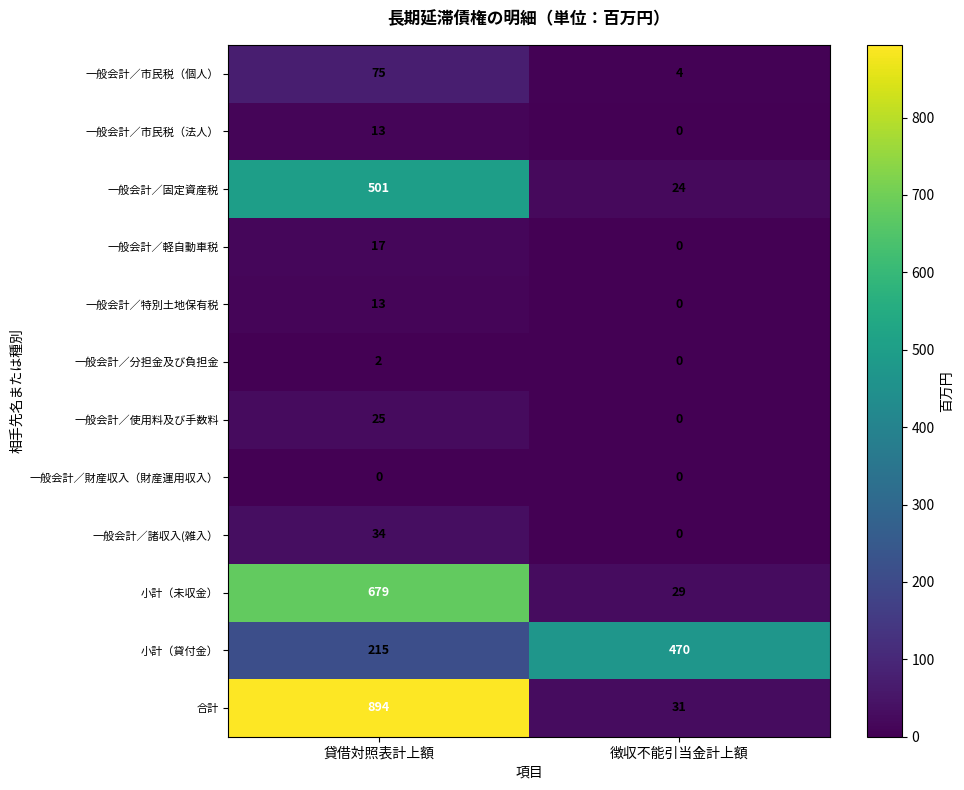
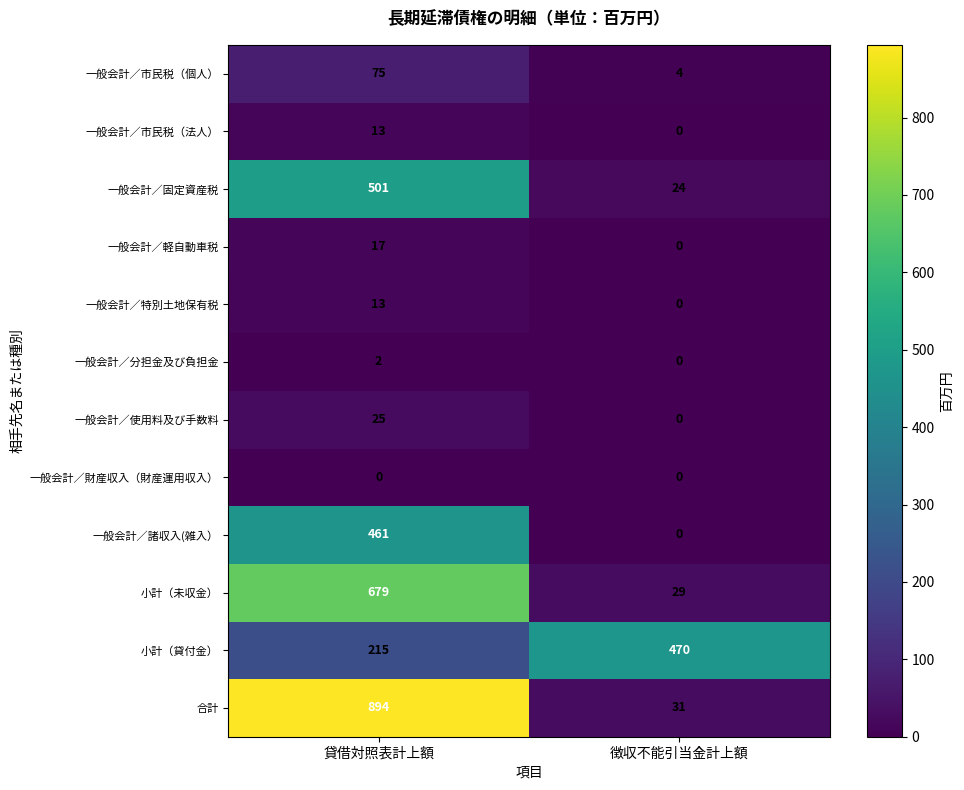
  {
    "一般会計／市民税（個人）": {
      "貸借対照表計上額": 75,
      "徴収不能引当金計上額": 4
    },
    "一般会計／市民税（法人）": {
      "貸借対照表計上額": 13,
      "徴収不能引当金計上額": 0
    },
    "一般会計／固定資産税": {
      "貸借対照表計上額": 501,
      "徴収不能引当金計上額": 24
    },
    "一般会計／軽自動車税": {
      "貸借対照表計上額": 17,
      "徴収不能引当金計上額": 0
    },
    "一般会計／特別土地保有税": {
      "貸借対照表計上額": 13,
      "徴収不能引当金計上額": 0
    },
    "一般会計／分担金及び負担金": {
      "貸借対照表計上額": 2,
      "徴収不能引当金計上額": 0
    },
    "一般会計／使用料及び手数料": {
      "貸借対照表計上額": 25,
      "徴収不能引当金計上額": 0
    },
    "一般会計／財産収入（財産運用収入）": {
      "貸借対照表計上額": 0,
      "徴収不能引当金計上額": 0
    },
    "一般会計／諸収入(雑入）": {
-     "貸借対照表計上額": 34,
+     "貸借対照表計上額": 461,
      "徴収不能引当金計上額": 0
    },
    "小計（未収金）": {
      "貸借対照表計上額": 679,
      "徴収不能引当金計上額": 29
    },
    "小計（貸付金）": {
      "貸借対照表計上額": 215,
      "徴収不能引当金計上額": 470
    },
    "合計": {
      "貸借対照表計上額": 894,
      "徴収不能引当金計上額": 31
    }
  }
